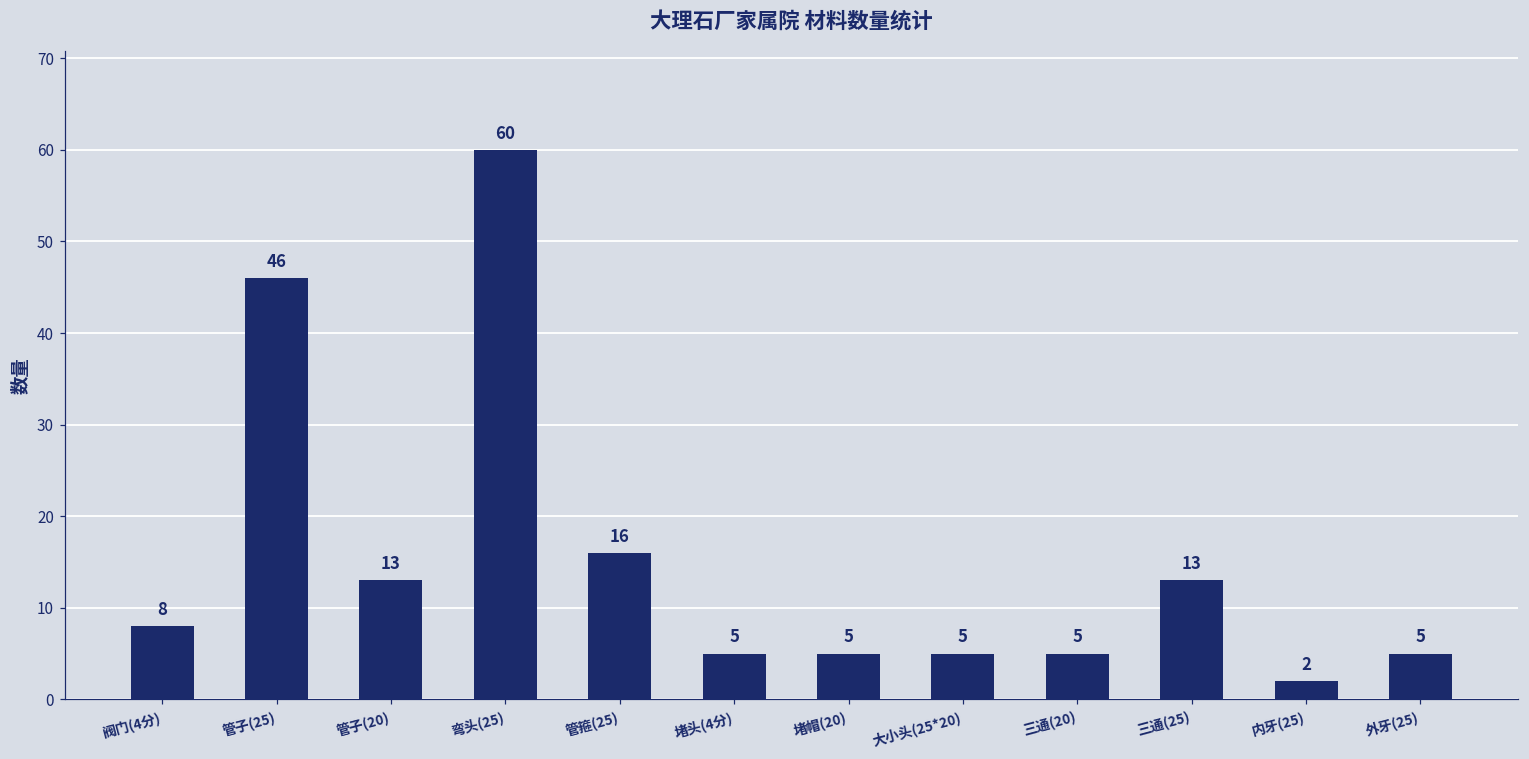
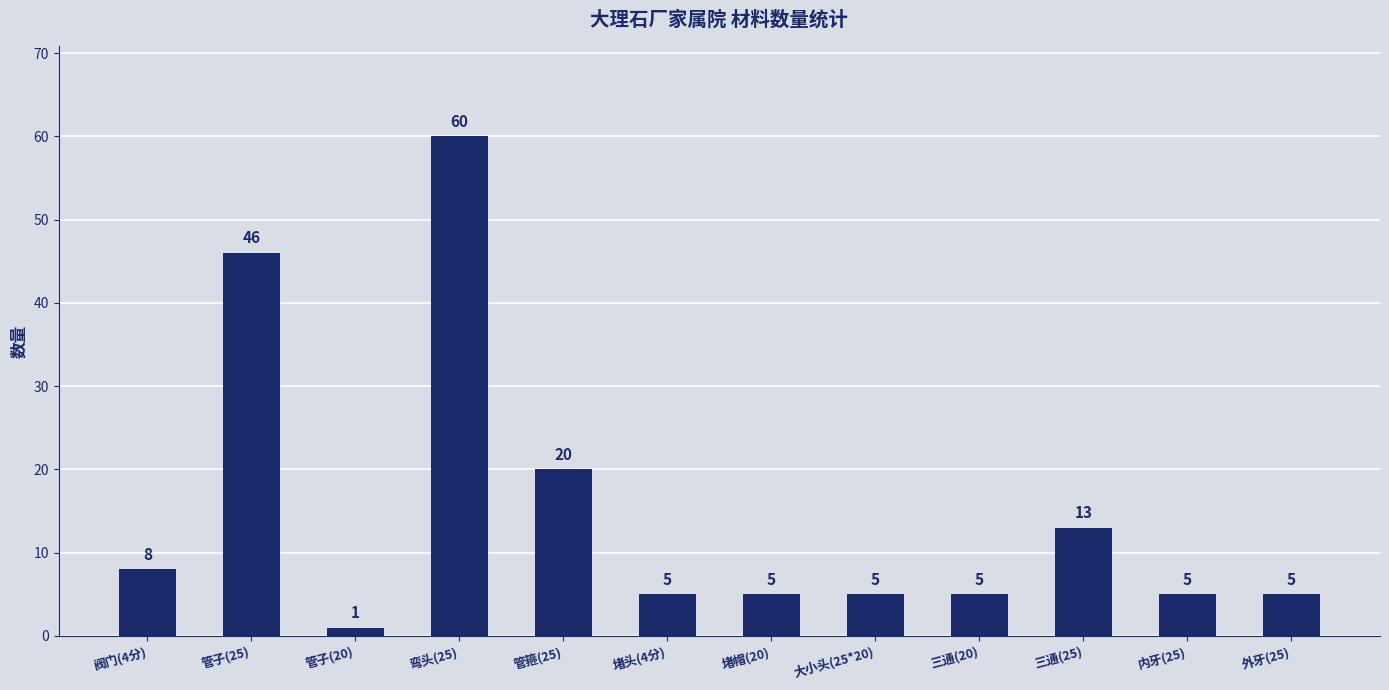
  {
    "阀门(4分)": 8,
    "管子(25)": 46,
-   "管子(20)": 13,
+   "管子(20)": 1,
    "弯头(25)": 60,
-   "管箍(25)": 16,
+   "管箍(25)": 20,
    "堵头(4分)": 5,
    "堵帽(20)": 5,
    "大小头(25*20)": 5,
    "三通(20)": 5,
    "三通(25)": 13,
-   "内牙(25)": 2,
+   "内牙(25)": 5,
    "外牙(25)": 5
  }
